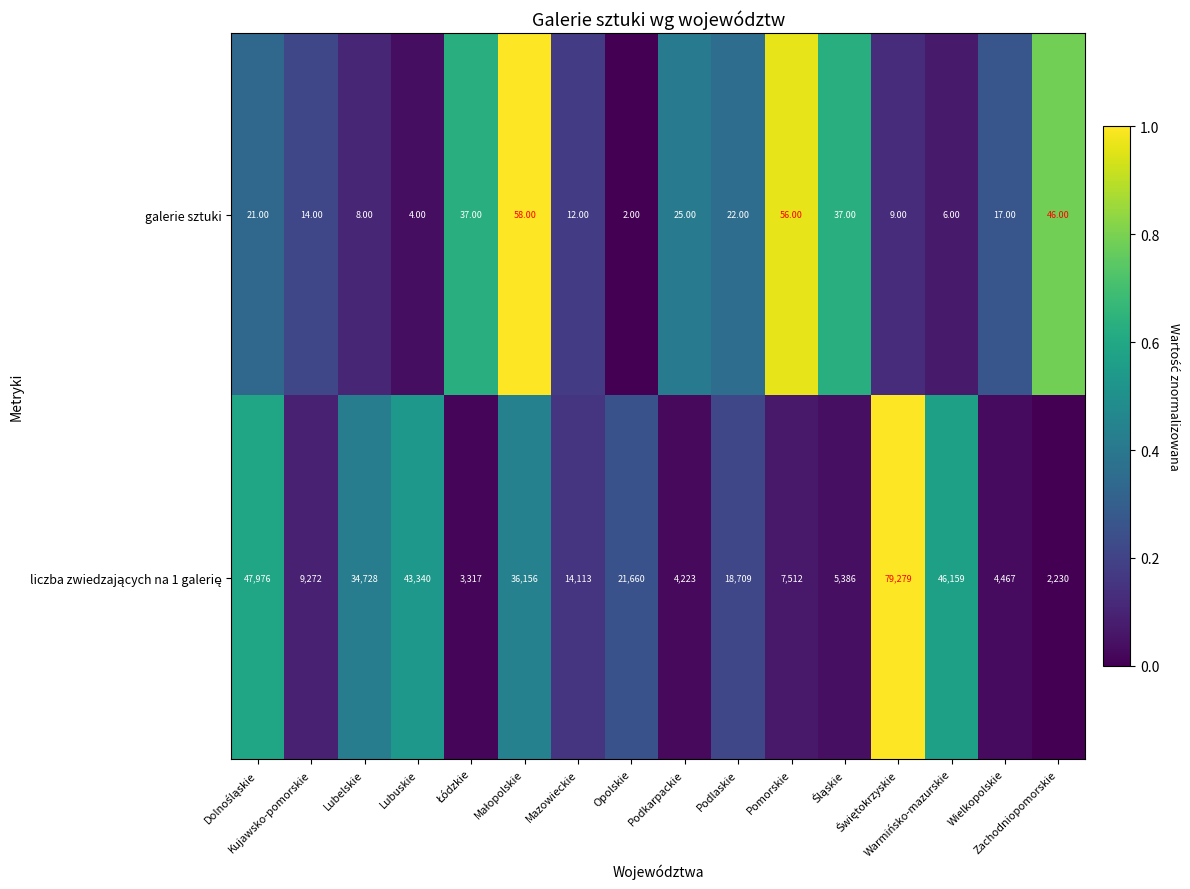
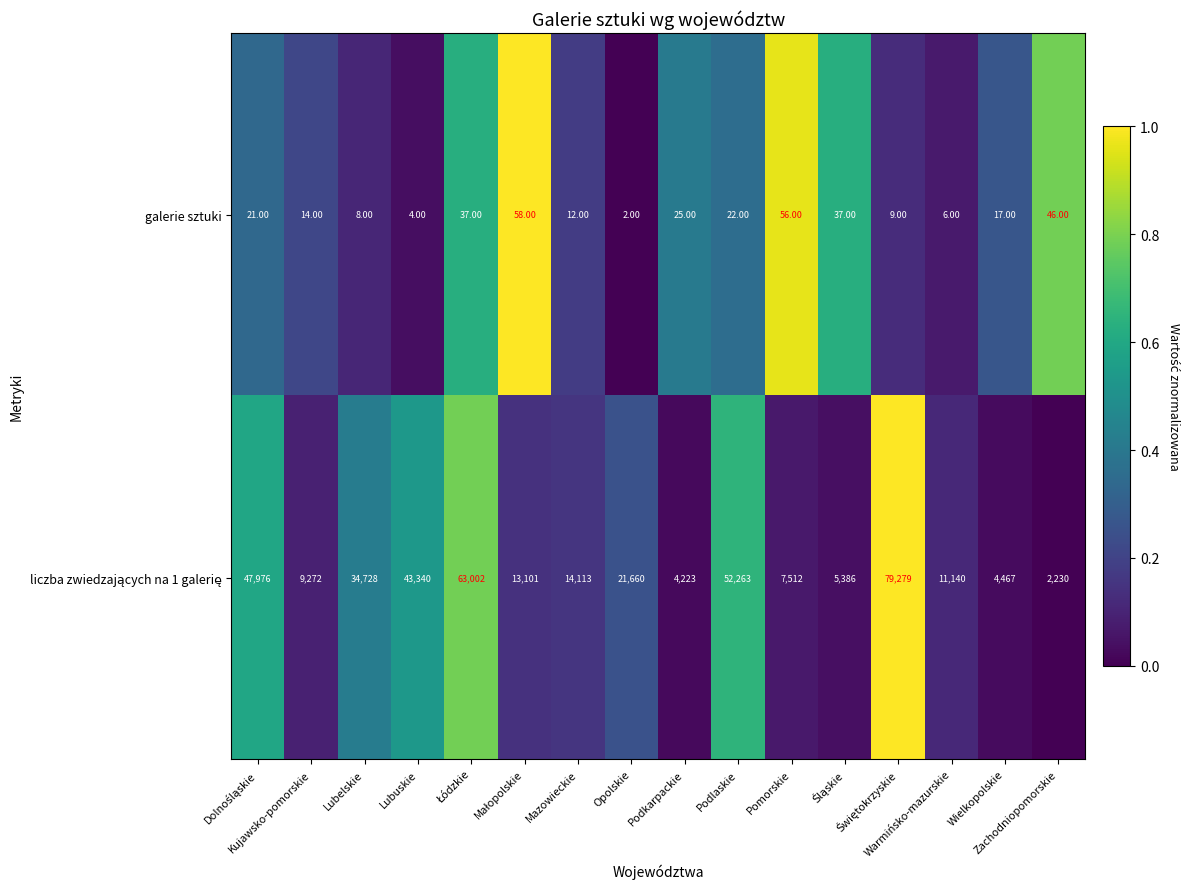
  {
    "galerie sztuki": {
      "Dolnośląskie": "21.00",
      "Kujawsko-pomorskie": "14.00",
      "Lubelskie": "8.00",
      "Lubuskie": "4.00",
      "Łódzkie": "37.00",
      "Małopolskie": "58.00",
      "Mazowieckie": "12.00",
      "Opolskie": "2.00",
      "Podkarpackie": "25.00",
      "Podlaskie": "22.00",
      "Pomorskie": "56.00",
      "Śląskie": "37.00",
      "Świętokrzyskie": "9.00",
      "Warmińsko-mazurskie": "6.00",
      "Wielkopolskie": "17.00",
      "Zachodniopomorskie": "46.00"
    },
    "liczba zwiedzających na 1 galerię": {
      "Dolnośląskie": "47,976",
      "Kujawsko-pomorskie": "9,272",
      "Lubelskie": "34,728",
      "Lubuskie": "43,340",
-     "Łódzkie": "3,317",
-     "Małopolskie": "36,156",
+     "Łódzkie": "63,002",
+     "Małopolskie": "13,101",
      "Mazowieckie": "14,113",
      "Opolskie": "21,660",
      "Podkarpackie": "4,223",
-     "Podlaskie": "18,709",
+     "Podlaskie": "52,263",
      "Pomorskie": "7,512",
      "Śląskie": "5,386",
      "Świętokrzyskie": "79,279",
-     "Warmińsko-mazurskie": "46,159",
+     "Warmińsko-mazurskie": "11,140",
      "Wielkopolskie": "4,467",
      "Zachodniopomorskie": "2,230"
    }
  }
